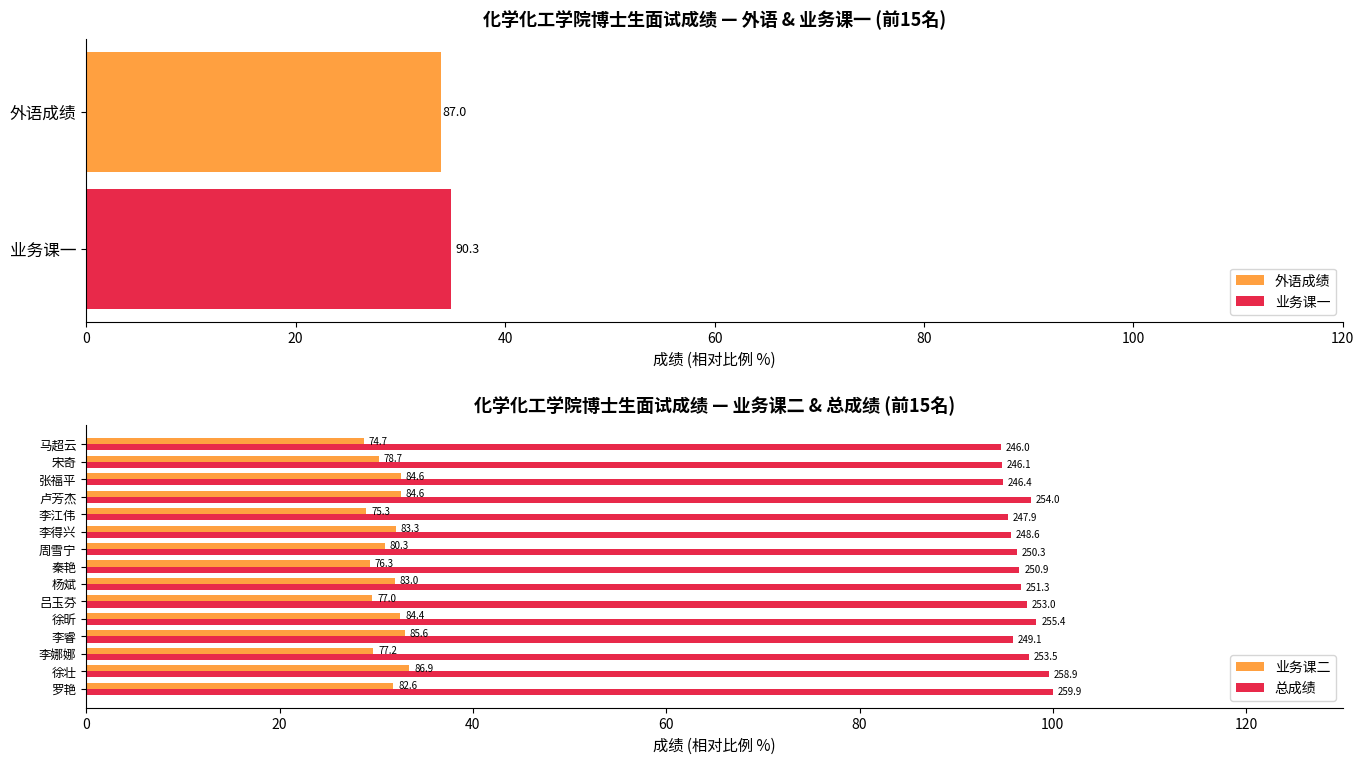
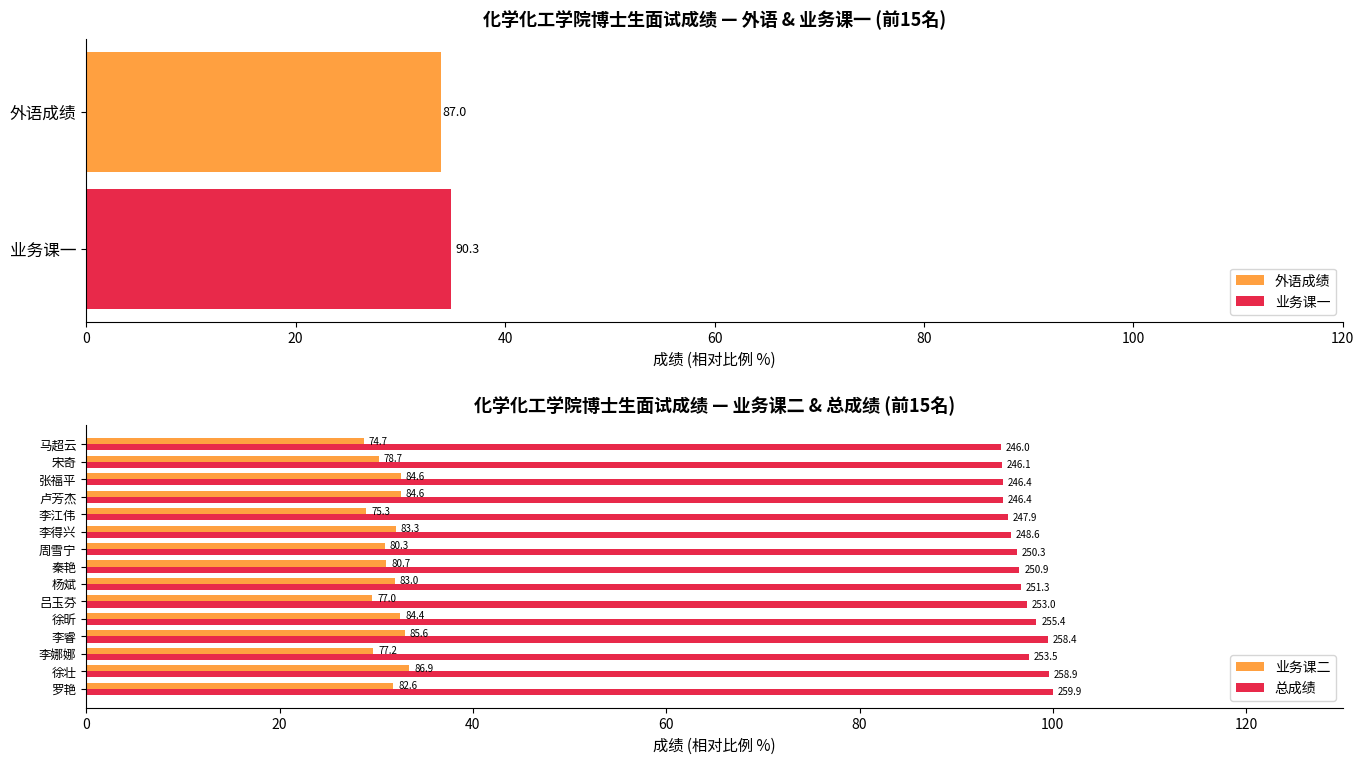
  {
    "化学化工学院博士生面试成绩 — 业务课二 & 总成绩 (前15名)": {
      "业务课二": {
-       "秦艳": 76.3
+       "秦艳": 80.7
      },
      "总成绩": {
-       "卢芳杰": 254.0,
-       "李睿": 249.1
+       "卢芳杰": 246.4,
+       "李睿": 258.4
      }
    }
  }
